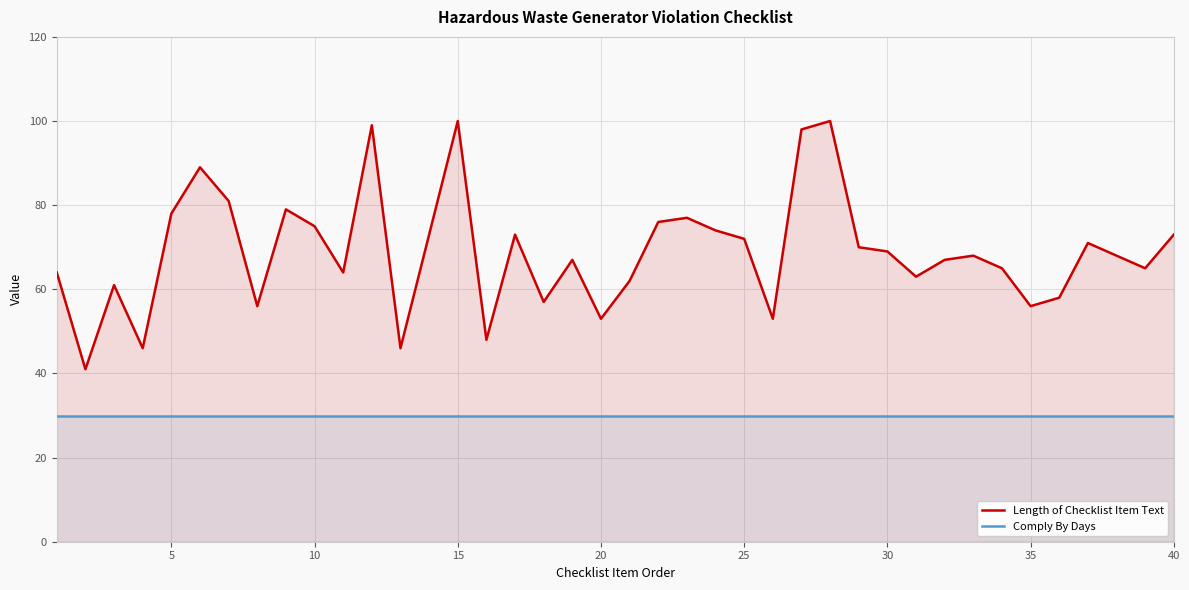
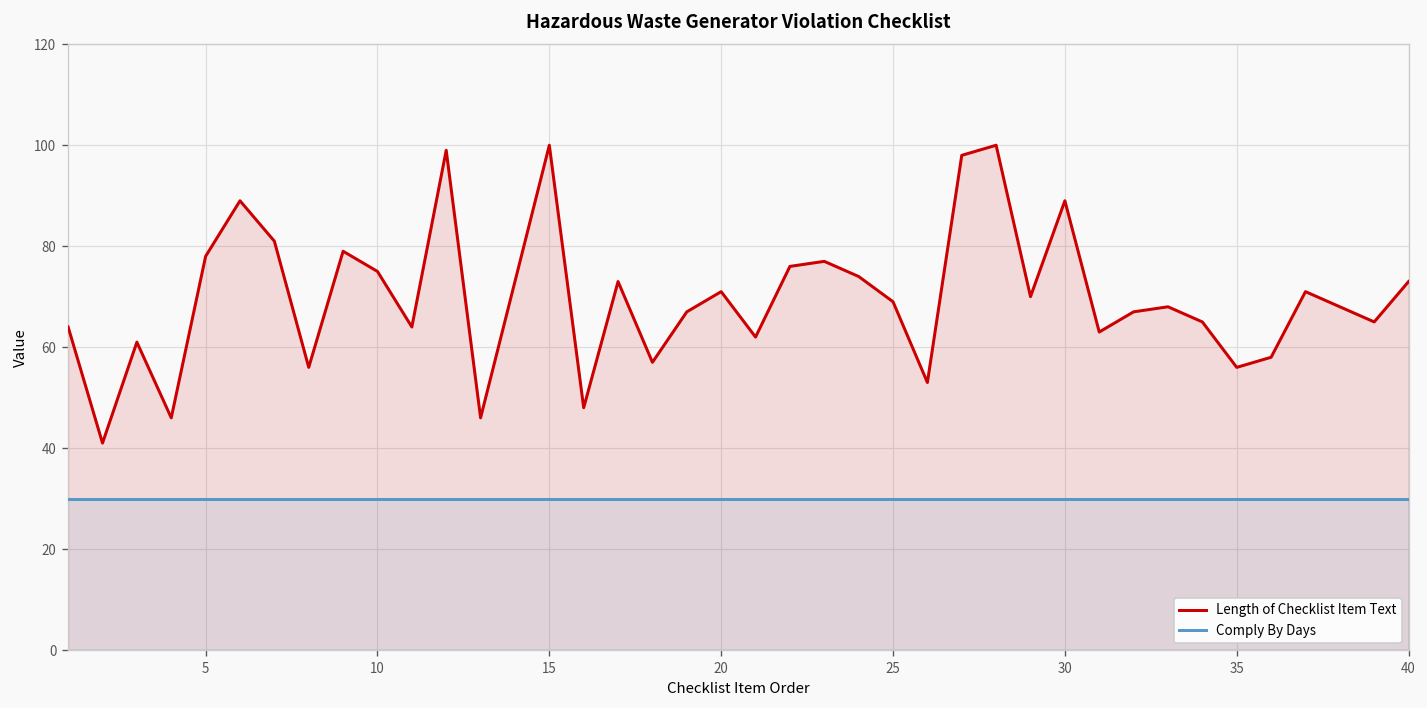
  {
    "Length of Checklist Item Text": {
      "5": 78,
      "10": 75,
      "15": 100,
-     "20": 53,
-     "25": 72,
-     "30": 69,
+     "20": 71,
+     "25": 69,
+     "30": 89,
      "35": 56,
      "40": 73
    },
    "Comply By Days": {
      "5": 30,
      "10": 30,
      "15": 30,
      "20": 30,
      "25": 30,
      "30": 30,
      "35": 30,
      "40": 30
    }
  }
